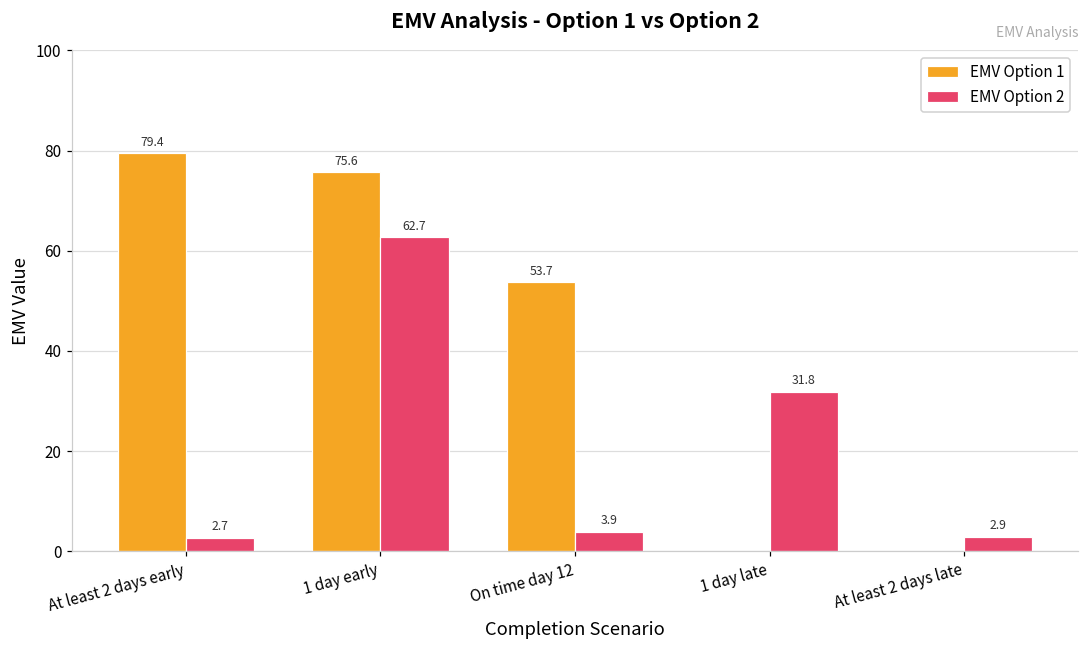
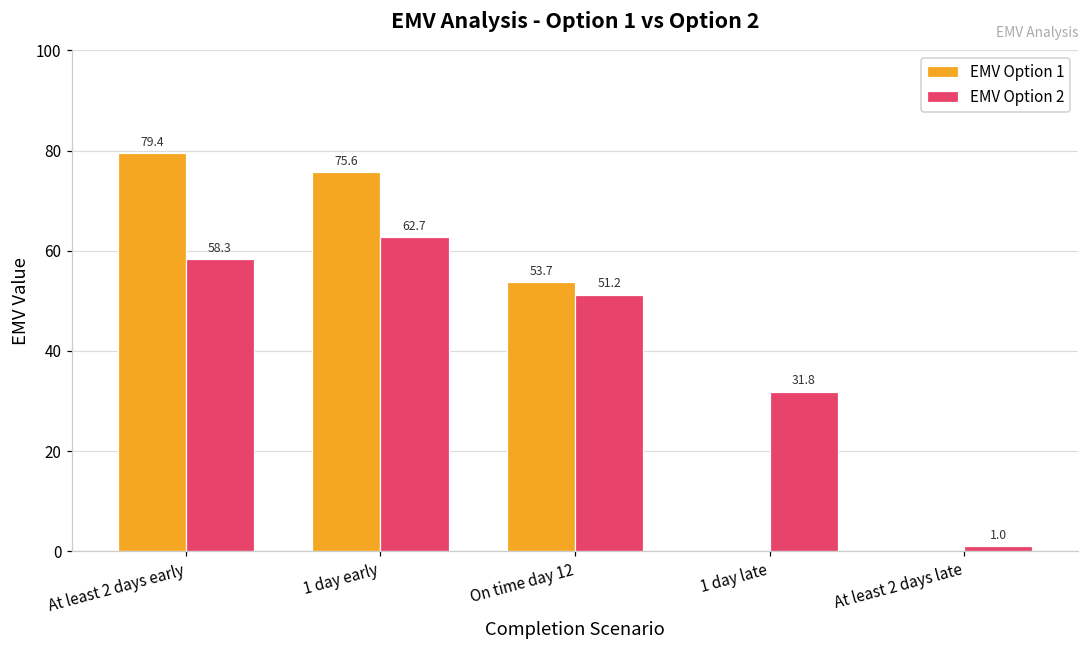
  {
    "EMV Option 1": {
      "At least 2 days early": 79.4,
      "1 day early": 75.6,
      "On time day 12": 53.7
    },
    "EMV Option 2": {
-     "At least 2 days early": 2.7,
+     "At least 2 days early": 58.3,
      "1 day early": 62.7,
-     "On time day 12": 3.9,
+     "On time day 12": 51.2,
      "1 day late": 31.8,
-     "At least 2 days late": 2.9
+     "At least 2 days late": 1.0
    }
  }
